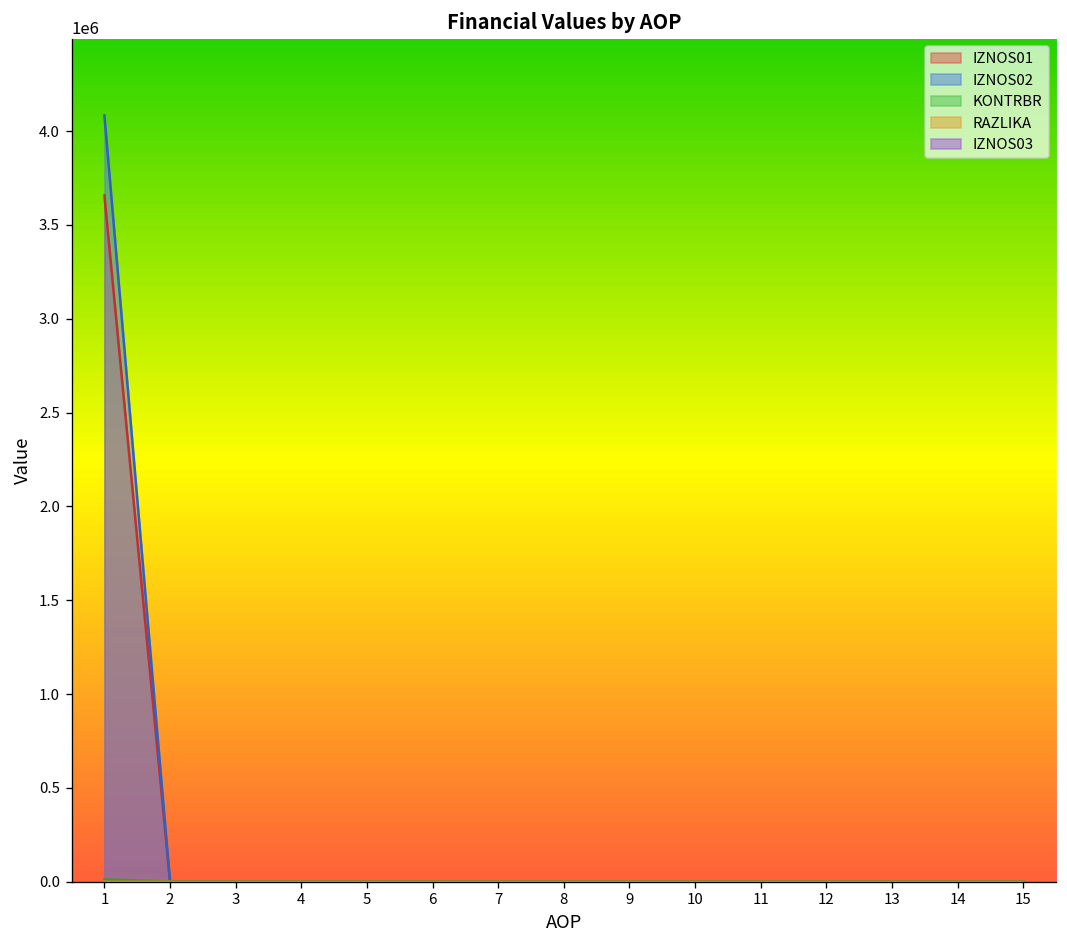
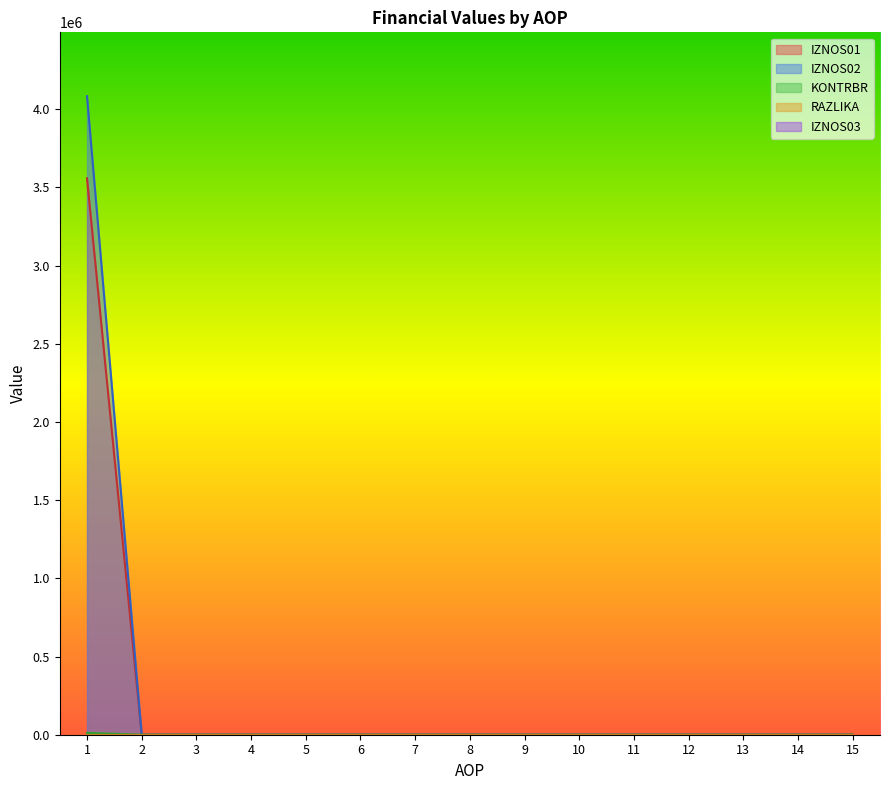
  {
    "IZNOS01": {
-     "1": 3660000
+     "1": 3560000
    },
    "IZNOS02": {
      "1": 4080000
    }
  }
